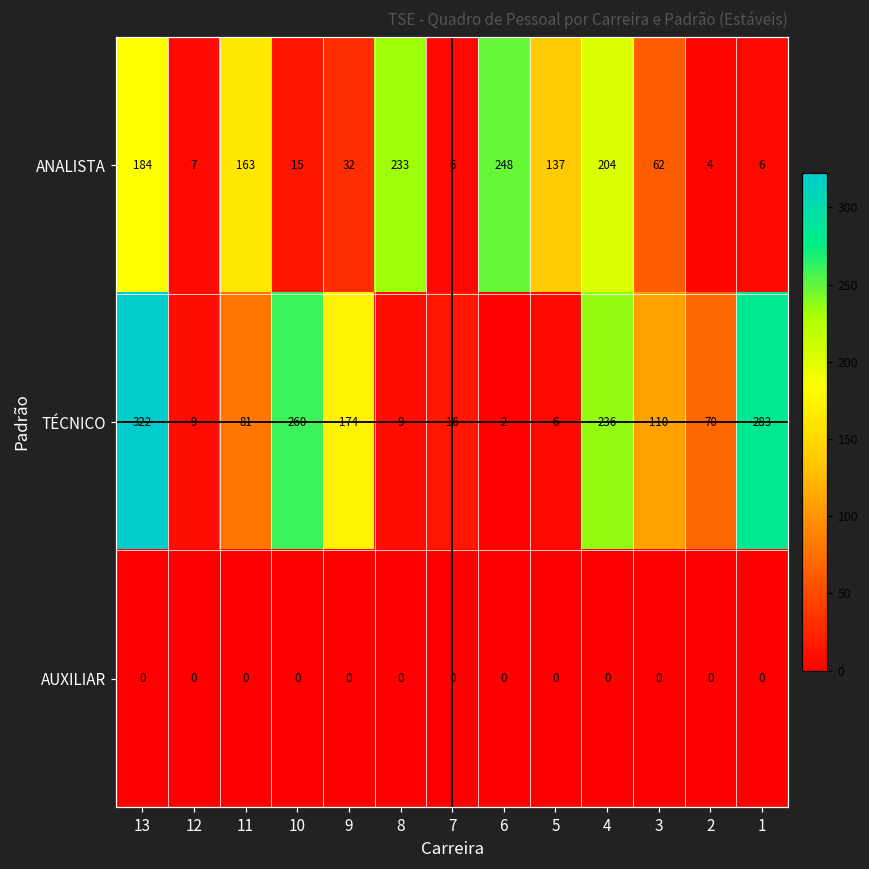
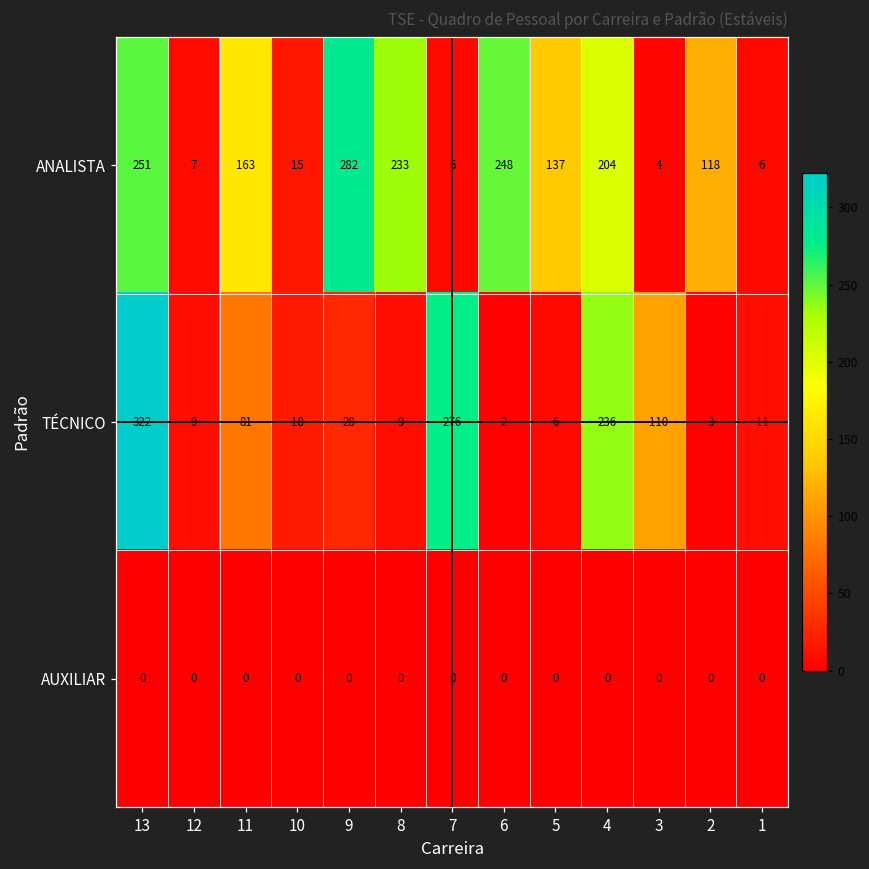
  {
    "ANALISTA": {
-     "13": 184,
+     "13": 251,
      "12": 7,
      "11": 163,
      "10": 15,
-     "9": 32,
+     "9": 282,
      "8": 233,
      "7": 6,
      "6": 248,
      "5": 137,
      "4": 204,
-     "3": 62,
-     "2": 4,
+     "3": 4,
+     "2": 118,
      "1": 6
    },
    "TÉCNICO": {
      "13": 322,
      "12": 9,
      "11": 81,
-     "10": 260,
-     "9": 174,
+     "10": 18,
+     "9": 28,
      "8": 9,
-     "7": 16,
+     "7": 276,
      "6": 2,
      "5": 6,
      "4": 236,
      "3": 110,
-     "2": 70,
-     "1": 283
+     "2": 3,
+     "1": 11
    },
    "AUXILIAR": {
      "13": 0,
      "12": 0,
      "11": 0,
      "10": 0,
      "9": 0,
      "8": 0,
      "7": 0,
      "6": 0,
      "5": 0,
      "4": 0,
      "3": 0,
      "2": 0,
      "1": 0
    }
  }
